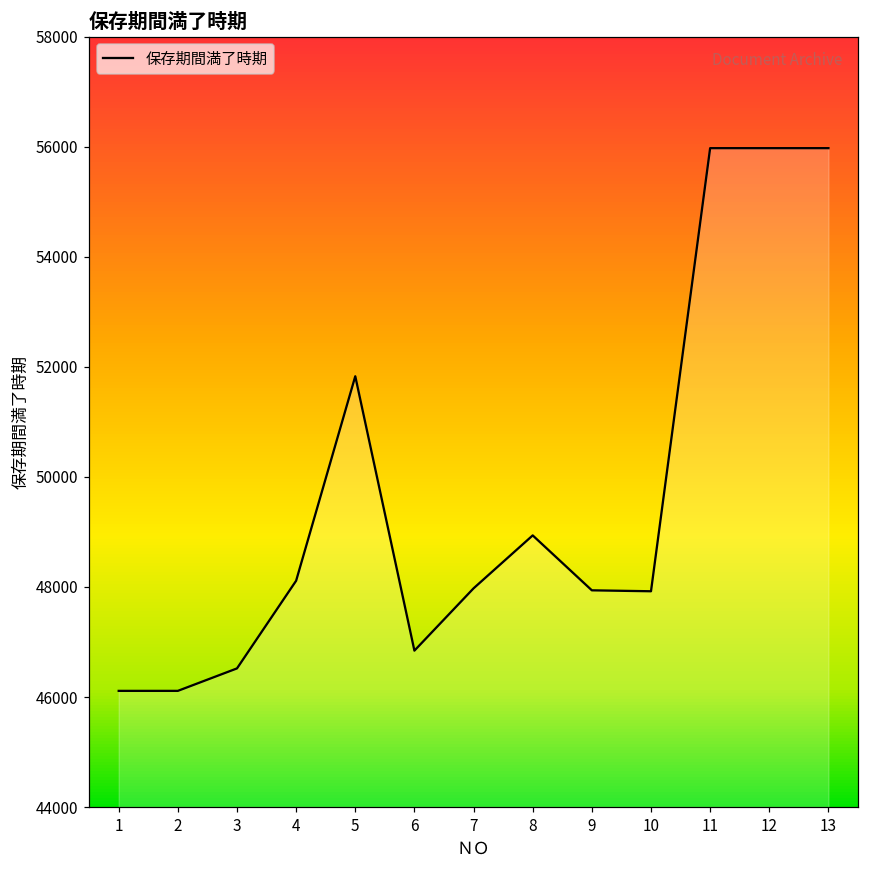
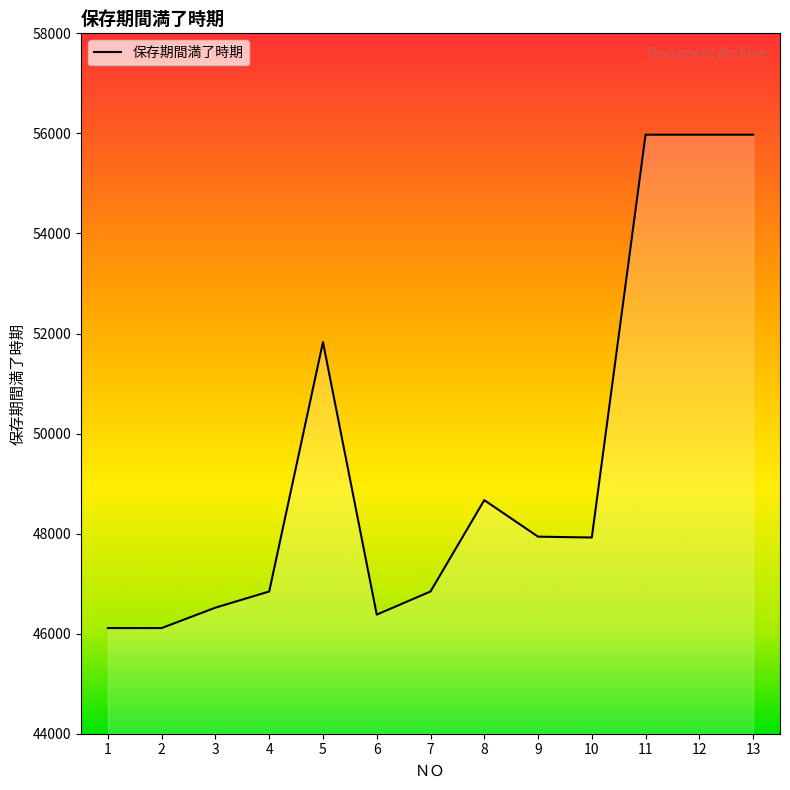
  {
    "1": 46100,
    "2": 46100,
    "3": 46500,
-   "4": 48100,
+   "4": 46800,
    "5": 51800,
-   "6": 46800,
-   "7": 48000,
-   "8": 48900,
+   "6": 46400,
+   "7": 46800,
+   "8": 48700,
    "9": 47900,
    "10": 47900,
    "11": 56000,
    "12": 56000,
    "13": 56000
  }
